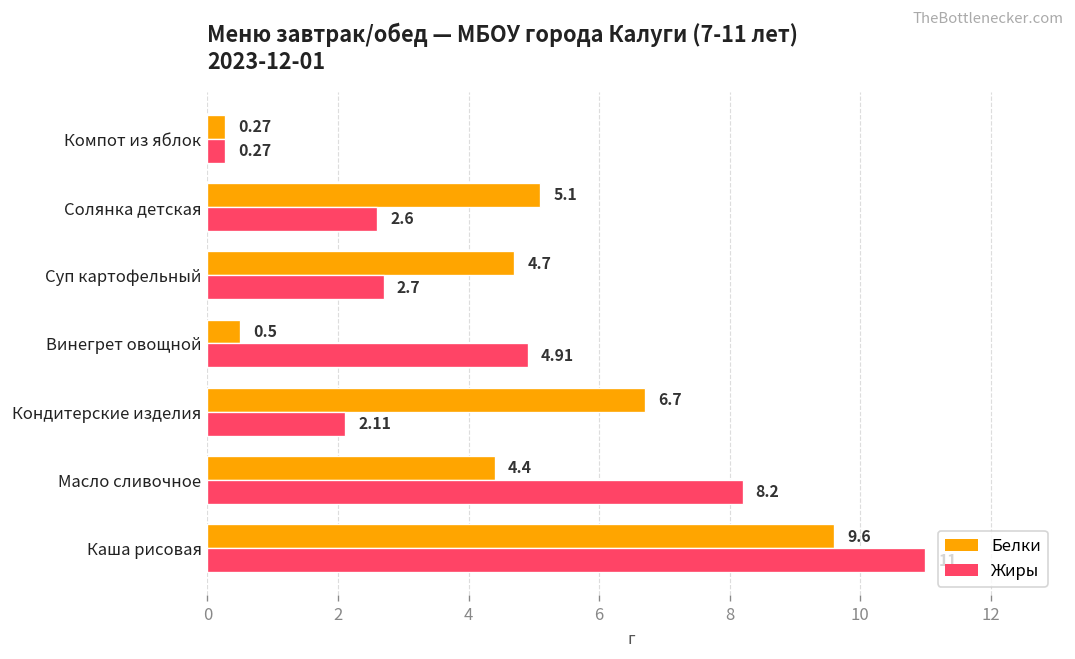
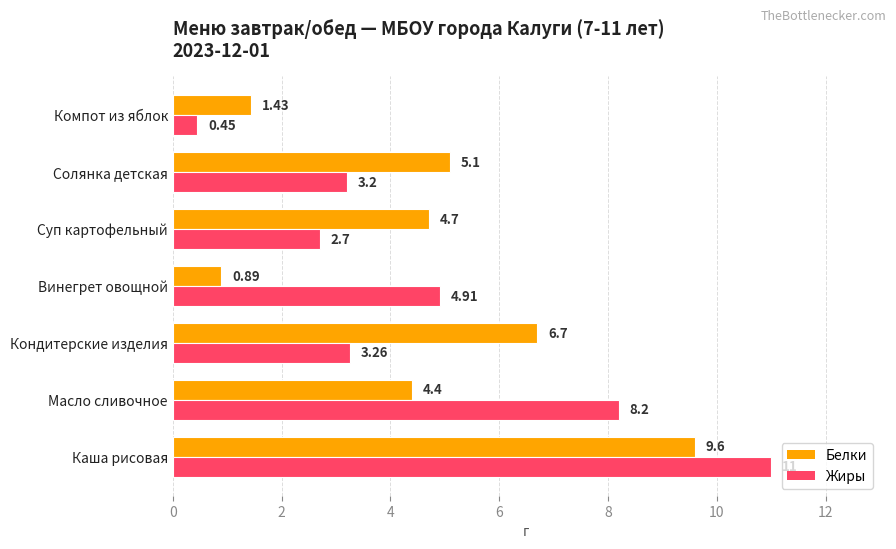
  {
    "Белки": {
-     "Компот из яблок": 0.27,
+     "Компот из яблок": 1.43,
      "Солянка детская": 5.1,
      "Суп картофельный": 4.7,
-     "Винегрет овощной": 0.5,
+     "Винегрет овощной": 0.89,
      "Кондитерские изделия": 6.7,
      "Масло сливочное": 4.4,
      "Каша рисовая": 9.6
    },
    "Жиры": {
-     "Компот из яблок": 0.27,
-     "Солянка детская": 2.6,
+     "Компот из яблок": 0.45,
+     "Солянка детская": 3.2,
      "Суп картофельный": 2.7,
      "Винегрет овощной": 4.91,
-     "Кондитерские изделия": 2.11,
+     "Кондитерские изделия": 3.26,
      "Масло сливочное": 8.2
    }
  }
